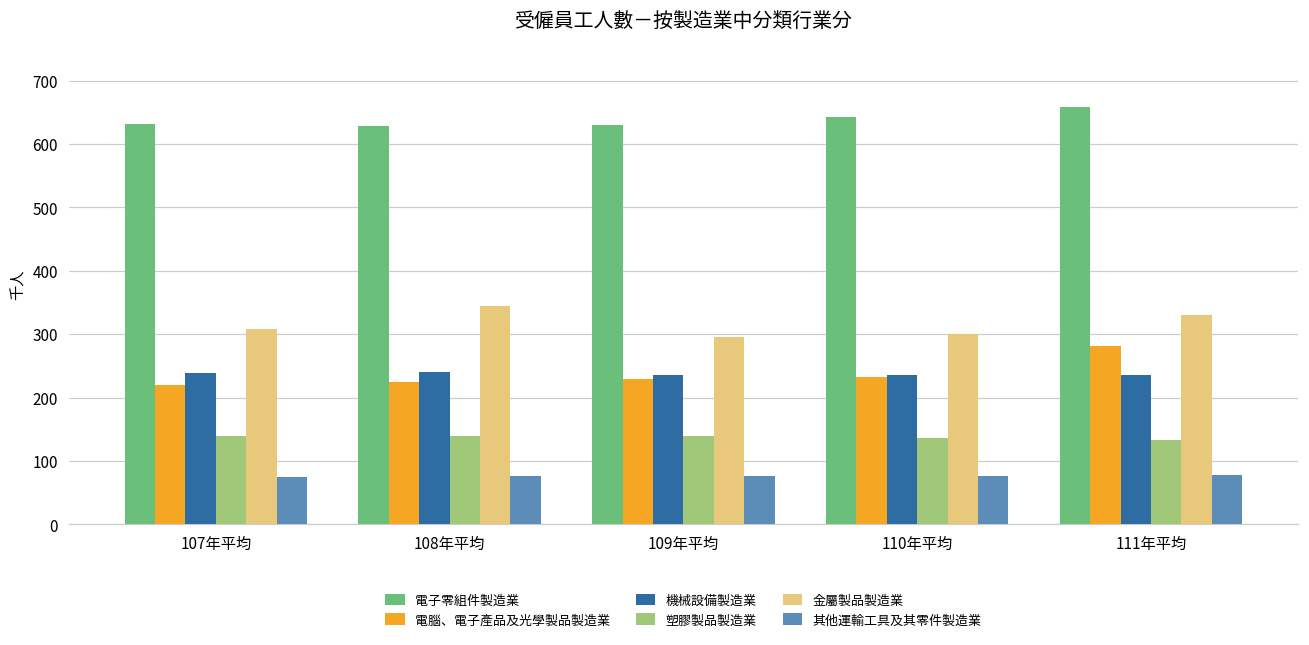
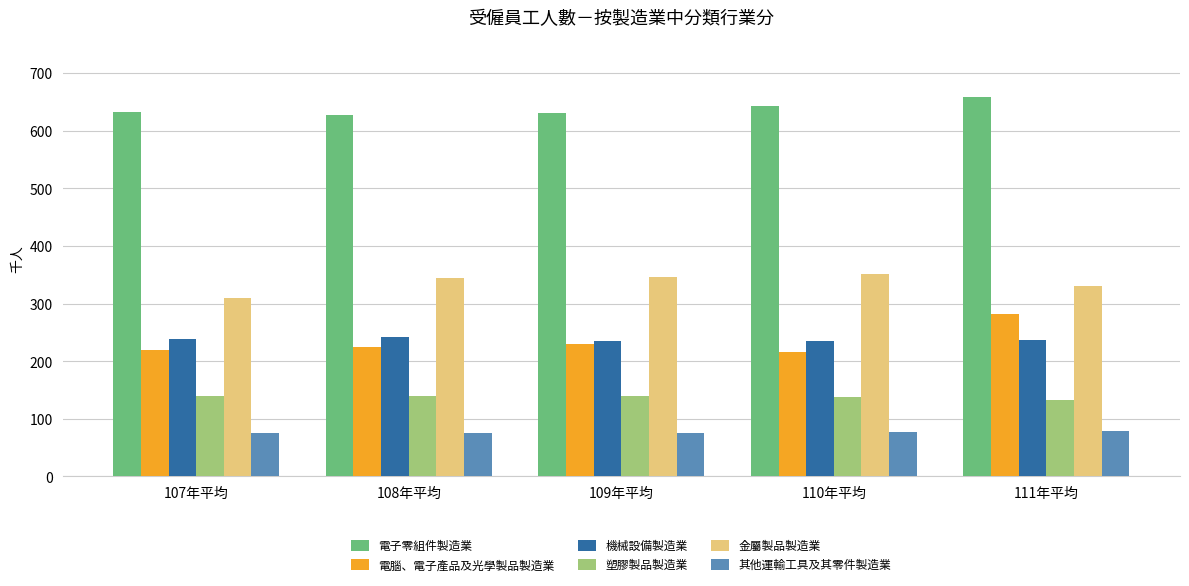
  {
    "電腦、電子產品及光學製品製造業": {
      "107年平均": 220,
      "108年平均": 230,
      "109年平均": 230,
-     "110年平均": 230,
+     "110年平均": 220,
      "111年平均": 280
    },
    "金屬製品製造業": {
      "107年平均": 310,
      "108年平均": 340,
-     "109年平均": 300,
-     "110年平均": 300,
+     "109年平均": 350,
+     "110年平均": 350,
      "111年平均": 330
    }
  }
